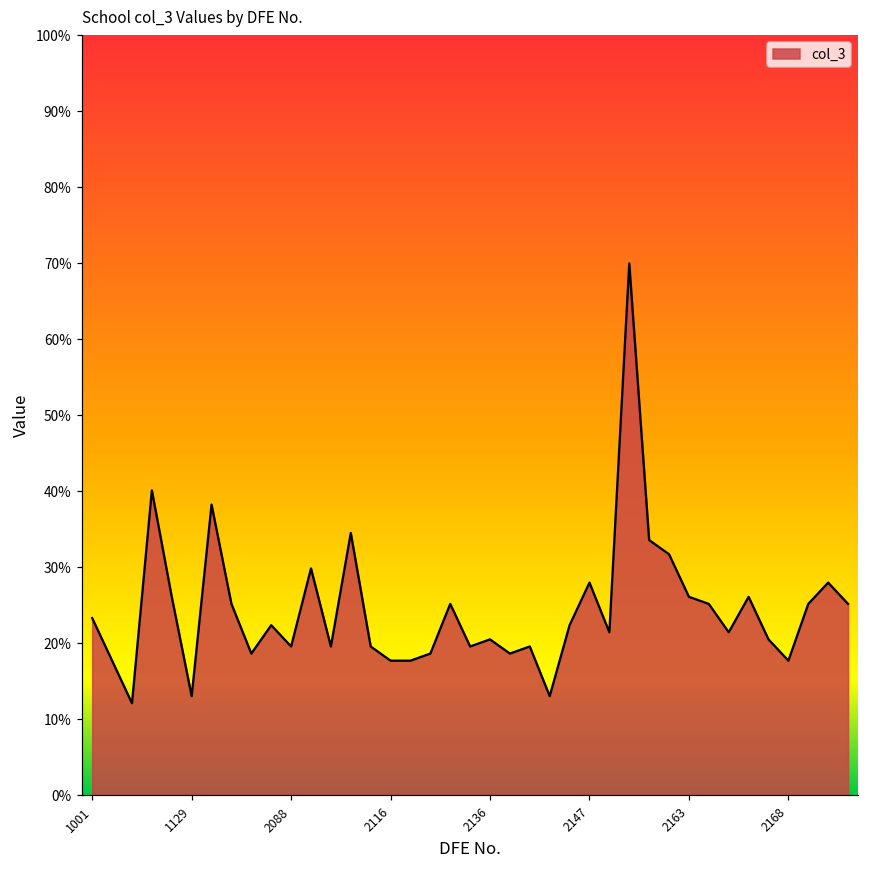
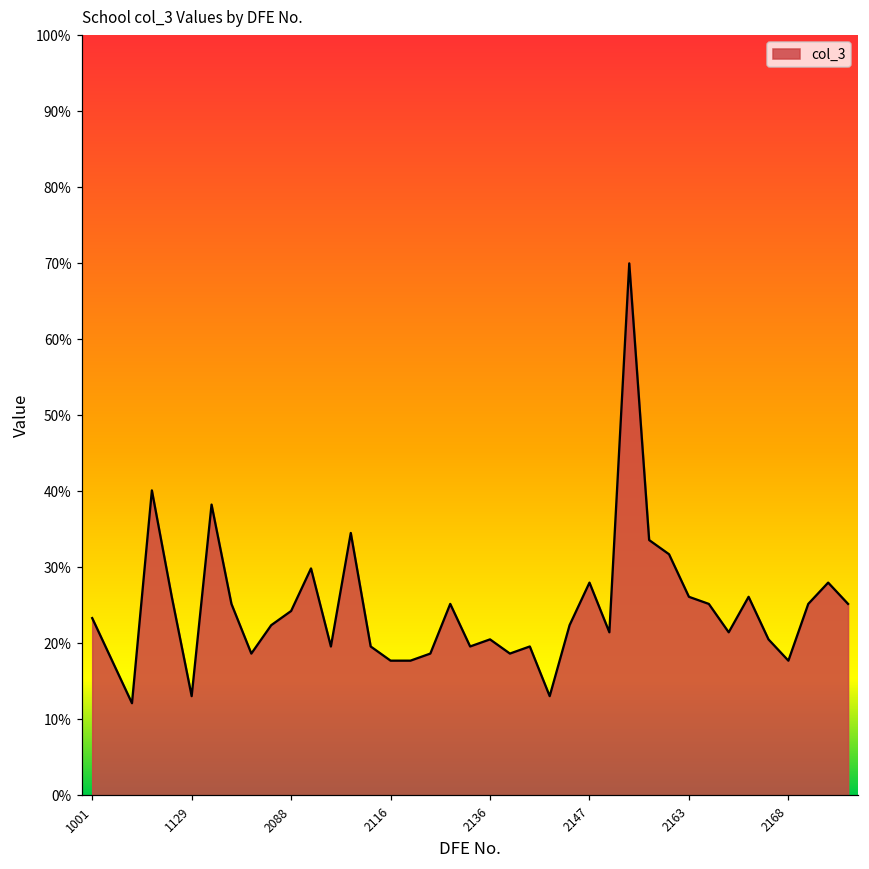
  {
    "1001": "23%",
    "1129": "13%",
-   "2088": "20%",
+   "2088": "24%",
    "2116": "18%",
    "2136": "21%",
    "2147": "28%",
    "2163": "26%",
    "2168": "18%"
  }
